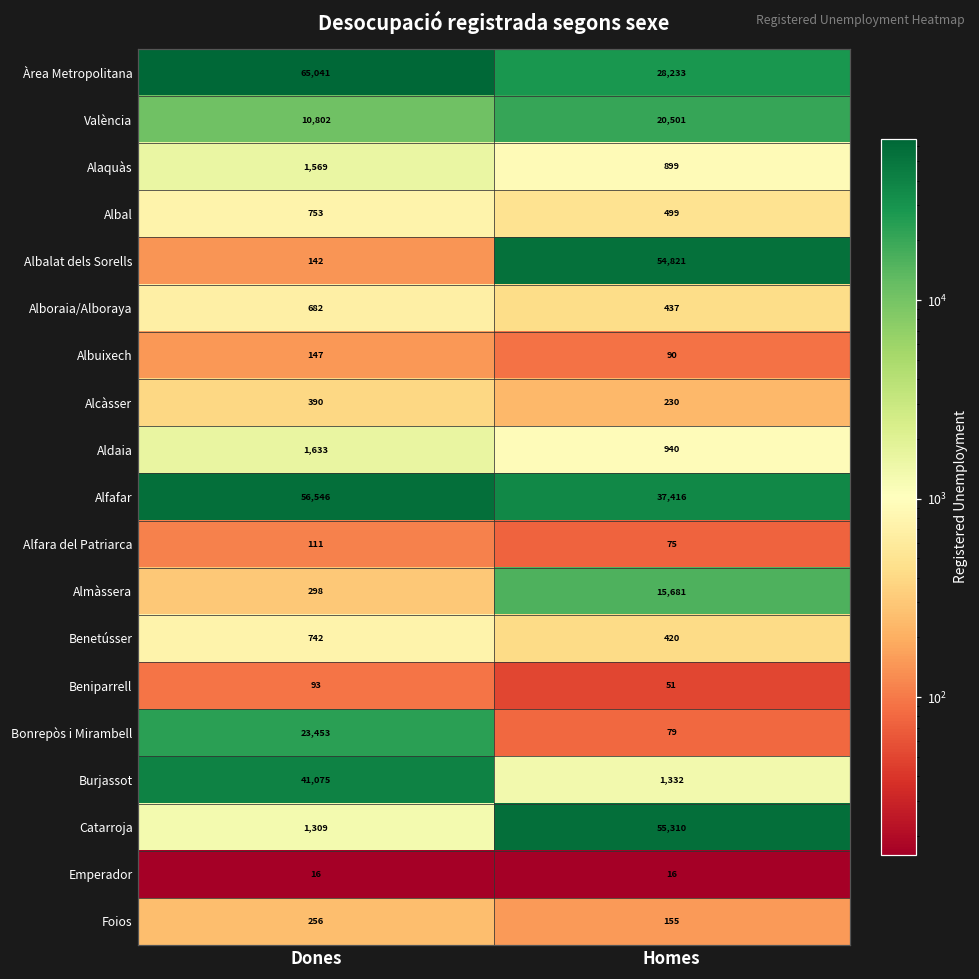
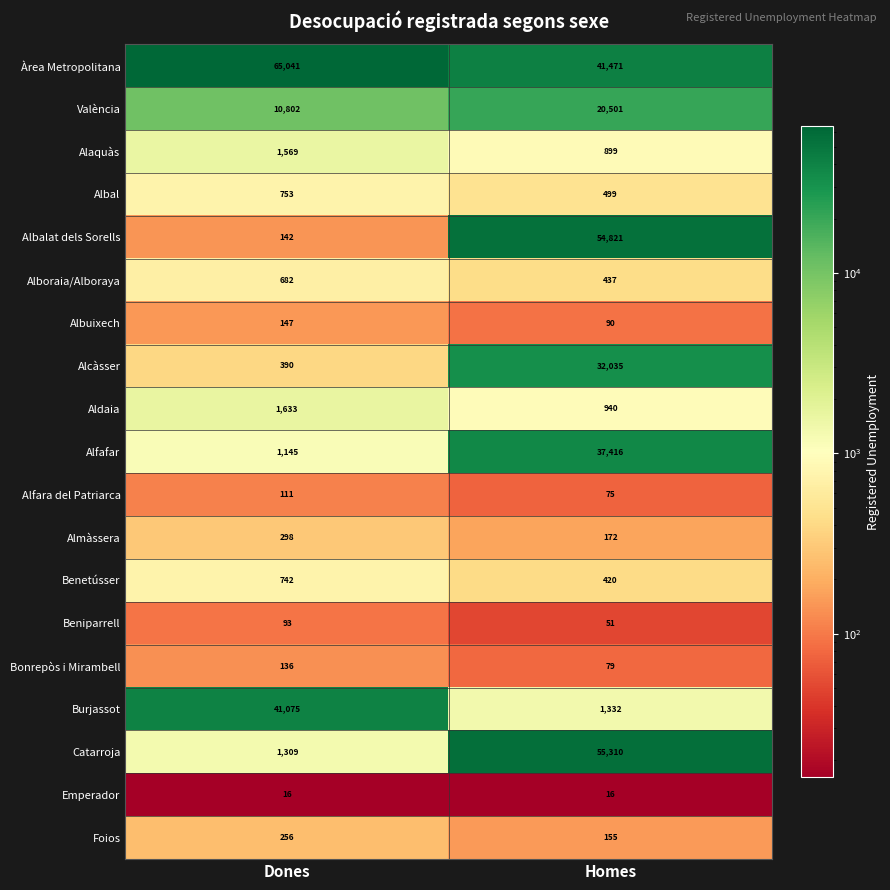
  {
    "Àrea Metropolitana": {
      "Dones": "65,041",
-     "Homes": "28,233"
+     "Homes": "41,471"
    },
    "València": {
      "Dones": "10,802",
      "Homes": "20,501"
    },
    "Alaquàs": {
      "Dones": "1,569",
      "Homes": "899"
    },
    "Albal": {
      "Dones": "753",
      "Homes": "499"
    },
    "Albalat dels Sorells": {
      "Dones": "142",
      "Homes": "54,821"
    },
    "Alboraia/Alboraya": {
      "Dones": "682",
      "Homes": "437"
    },
    "Albuixech": {
      "Dones": "147",
      "Homes": "90"
    },
    "Alcàsser": {
      "Dones": "390",
-     "Homes": "230"
+     "Homes": "32,035"
    },
    "Aldaia": {
      "Dones": "1,633",
      "Homes": "940"
    },
    "Alfafar": {
-     "Dones": "56,546",
+     "Dones": "1,145",
      "Homes": "37,416"
    },
    "Alfara del Patriarca": {
      "Dones": "111",
      "Homes": "75"
    },
    "Almàssera": {
      "Dones": "298",
-     "Homes": "15,681"
+     "Homes": "172"
    },
    "Benetússer": {
      "Dones": "742",
      "Homes": "420"
    },
    "Beniparrell": {
      "Dones": "93",
      "Homes": "51"
    },
    "Bonrepòs i Mirambell": {
-     "Dones": "23,453",
+     "Dones": "136",
      "Homes": "79"
    },
    "Burjassot": {
      "Dones": "41,075",
      "Homes": "1,332"
    },
    "Catarroja": {
      "Dones": "1,309",
      "Homes": "55,310"
    },
    "Emperador": {
      "Dones": "16",
      "Homes": "16"
    },
    "Foios": {
      "Dones": "256",
      "Homes": "155"
    }
  }
